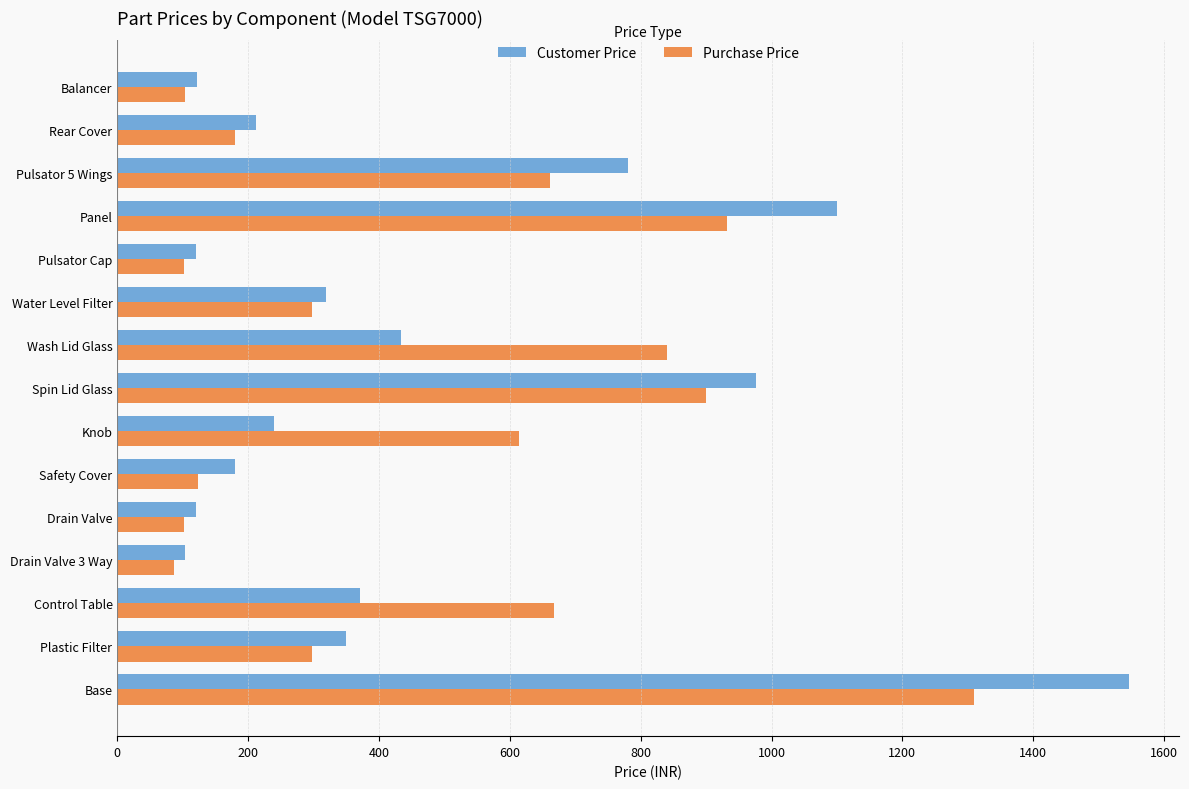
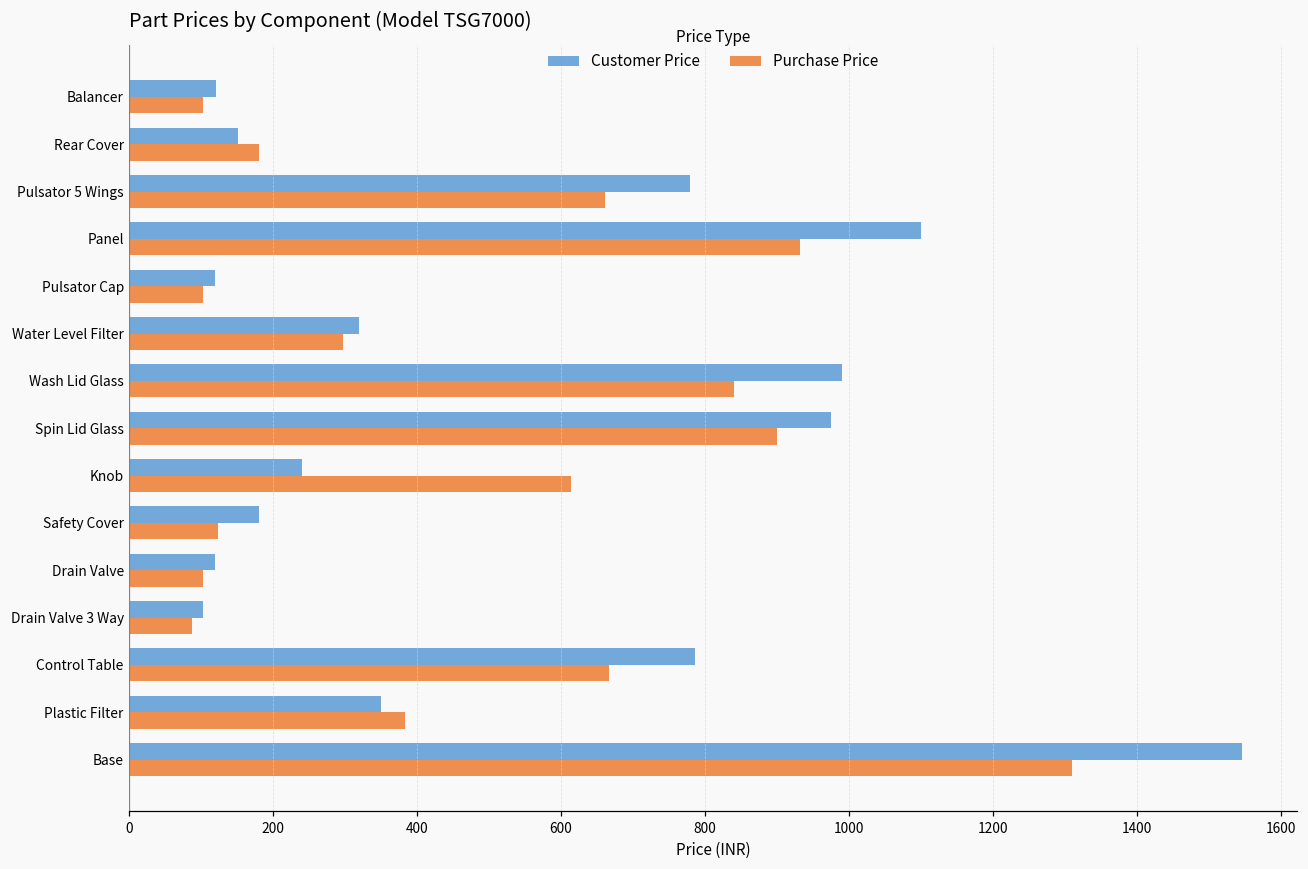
  {
    "Customer Price": {
      "Balancer": 120,
-     "Rear Cover": 210,
+     "Rear Cover": 150,
      "Pulsator 5 Wings": 780,
      "Panel": 1100,
      "Pulsator Cap": 120,
      "Water Level Filter": 320,
-     "Wash Lid Glass": 430,
+     "Wash Lid Glass": 990,
      "Spin Lid Glass": 980,
      "Knob": 240,
      "Safety Cover": 180,
      "Drain Valve": 120,
      "Drain Valve 3 Way": 100,
-     "Control Table": 370,
+     "Control Table": 790,
      "Plastic Filter": 350,
      "Base": 1550
    },
    "Purchase Price": {
      "Balancer": 100,
      "Rear Cover": 180,
      "Pulsator 5 Wings": 660,
      "Panel": 930,
      "Pulsator Cap": 100,
      "Water Level Filter": 300,
      "Wash Lid Glass": 840,
      "Spin Lid Glass": 900,
      "Knob": 610,
      "Safety Cover": 120,
      "Drain Valve": 100,
      "Drain Valve 3 Way": 90,
      "Control Table": 670,
-     "Plastic Filter": 300,
+     "Plastic Filter": 380,
      "Base": 1310
    }
  }
